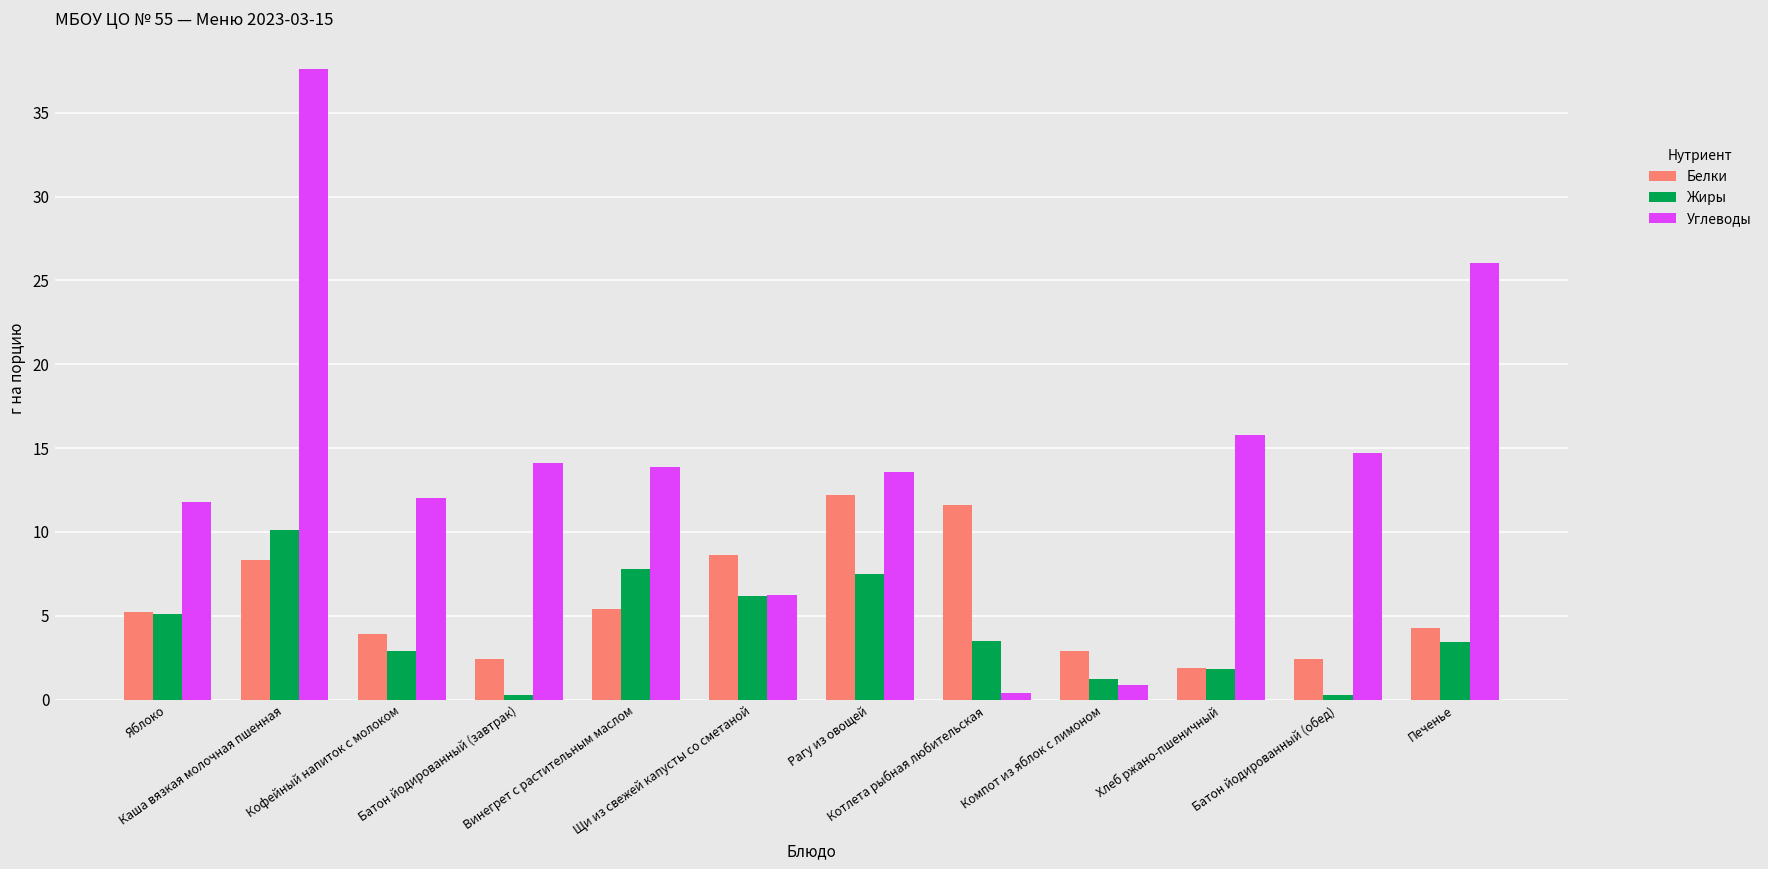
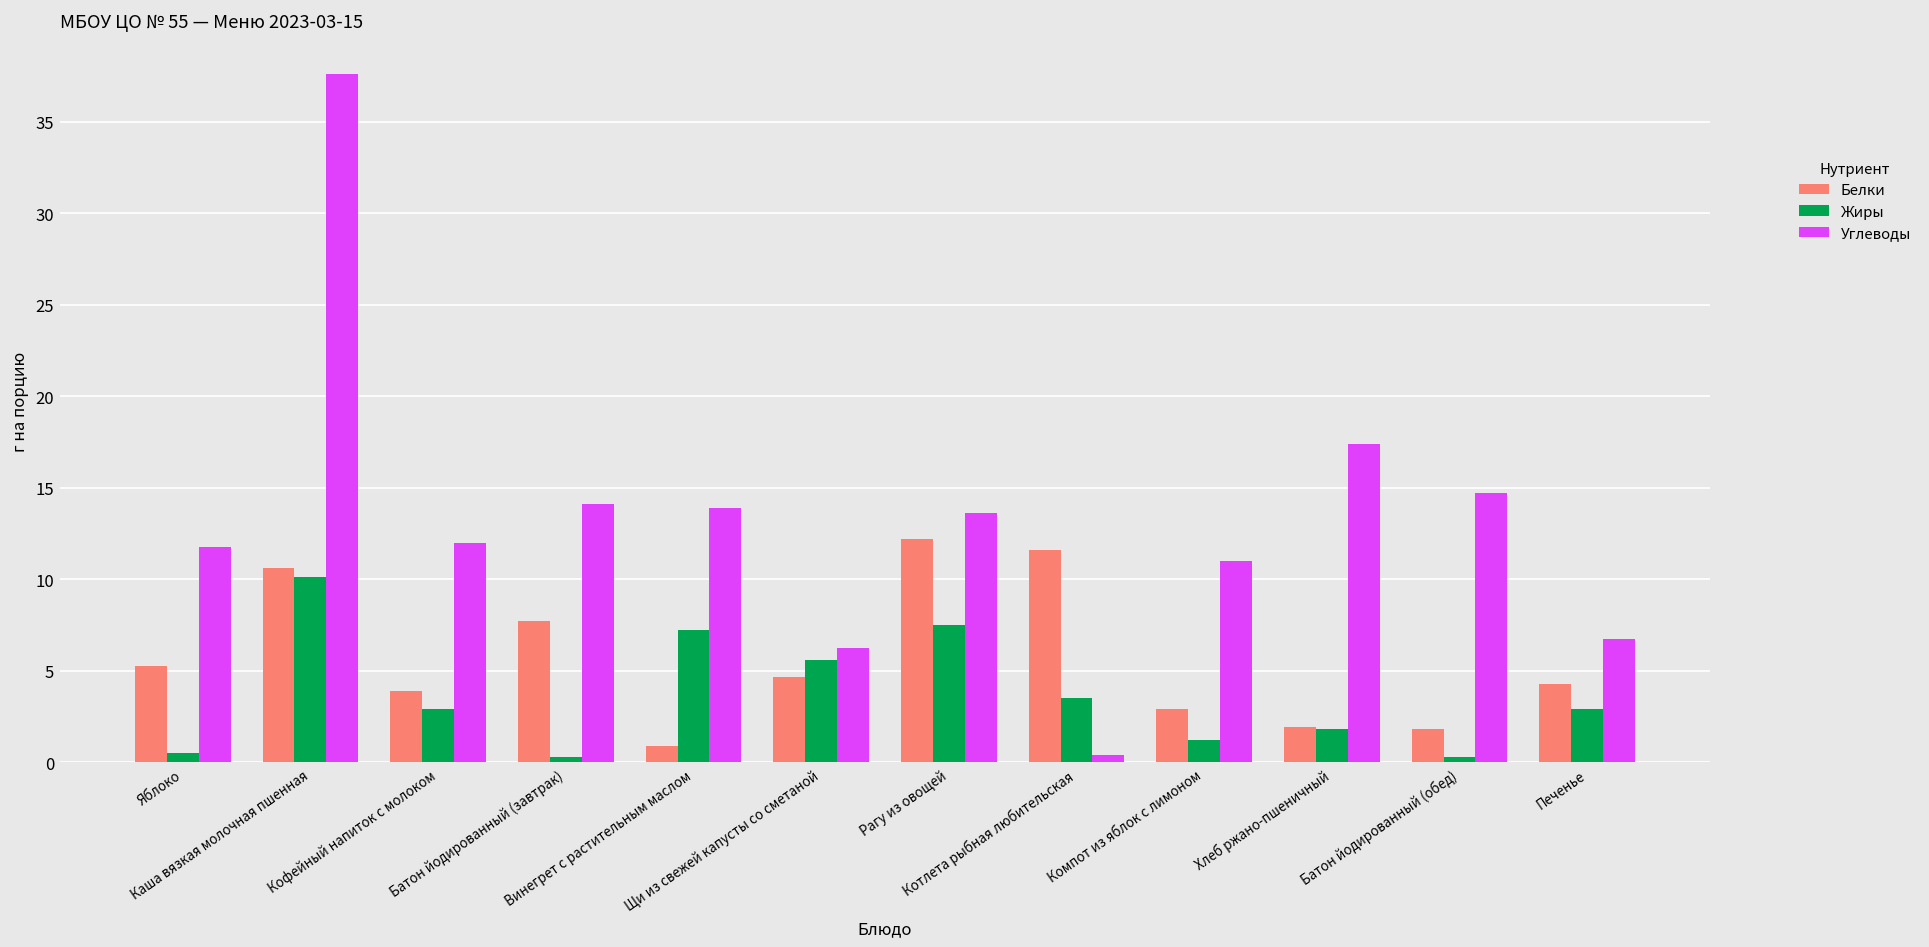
  {
    "Белки": {
      "Яблоко": 5.2,
-     "Каша вязкая молочная пшенная": 8.3,
+     "Каша вязкая молочная пшенная": 10.6,
      "Кофейный напиток с молоком": 3.9,
-     "Батон йодированный (завтрак)": 2.4,
-     "Винегрет с растительным маслом": 5.4,
-     "Щи из свежей капусты со сметаной": 8.6,
+     "Батон йодированный (завтрак)": 7.7,
+     "Винегрет с растительным маслом": 0.9,
+     "Щи из свежей капусты со сметаной": 4.6,
      "Рагу из овощей": 12.2,
      "Котлета рыбная любительская": 11.6,
      "Компот из яблок с лимоном": 2.9,
      "Хлеб ржано-пшеничный": 1.9,
-     "Батон йодированный (обед)": 2.4,
+     "Батон йодированный (обед)": 1.8,
      "Печенье": 4.3
    },
    "Жиры": {
-     "Яблоко": 5.1,
+     "Яблоко": 0.5,
      "Каша вязкая молочная пшенная": 10.1,
      "Кофейный напиток с молоком": 2.9,
      "Батон йодированный (завтрак)": 0.3,
-     "Винегрет с растительным маслом": 7.8,
-     "Щи из свежей капусты со сметаной": 6.2,
+     "Винегрет с растительным маслом": 7.2,
+     "Щи из свежей капусты со сметаной": 5.6,
      "Рагу из овощей": 7.5,
      "Котлета рыбная любительская": 3.5,
      "Компот из яблок с лимоном": 1.2,
      "Хлеб ржано-пшеничный": 1.8,
      "Батон йодированный (обед)": 0.3,
-     "Печенье": 3.4
+     "Печенье": 2.9
    },
    "Углеводы": {
      "Яблоко": 11.8,
      "Каша вязкая молочная пшенная": 37.6,
      "Кофейный напиток с молоком": 12.0,
      "Батон йодированный (завтрак)": 14.1,
      "Винегрет с растительным маслом": 13.9,
      "Щи из свежей капусты со сметаной": 6.2,
      "Рагу из овощей": 13.6,
      "Котлета рыбная любительская": 0.4,
-     "Компот из яблок с лимоном": 0.9,
-     "Хлеб ржано-пшеничный": 15.8,
+     "Компот из яблок с лимоном": 11.0,
+     "Хлеб ржано-пшеничный": 17.4,
      "Батон йодированный (обед)": 14.7,
-     "Печенье": 26.0
+     "Печенье": 6.7
    }
  }
